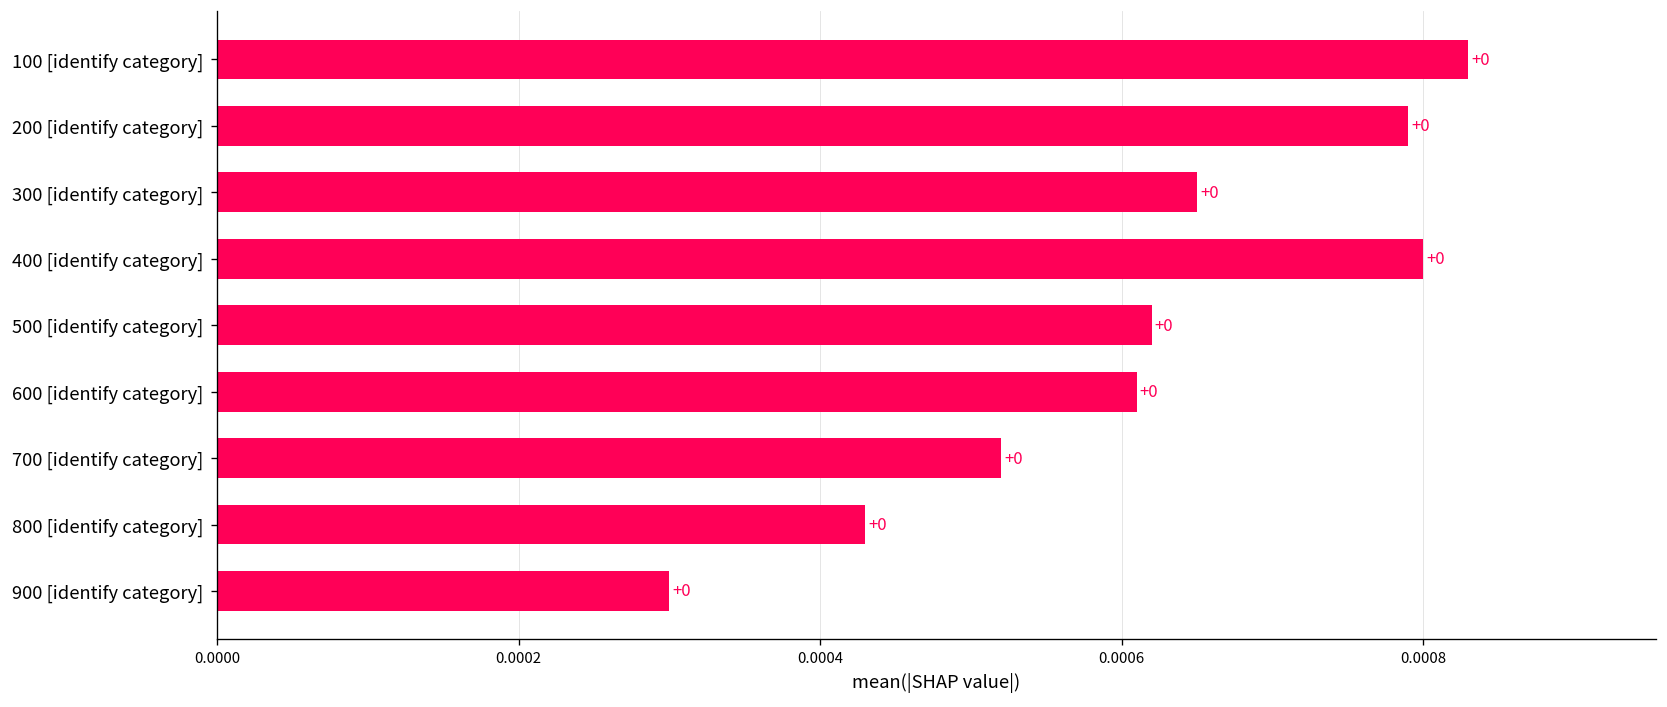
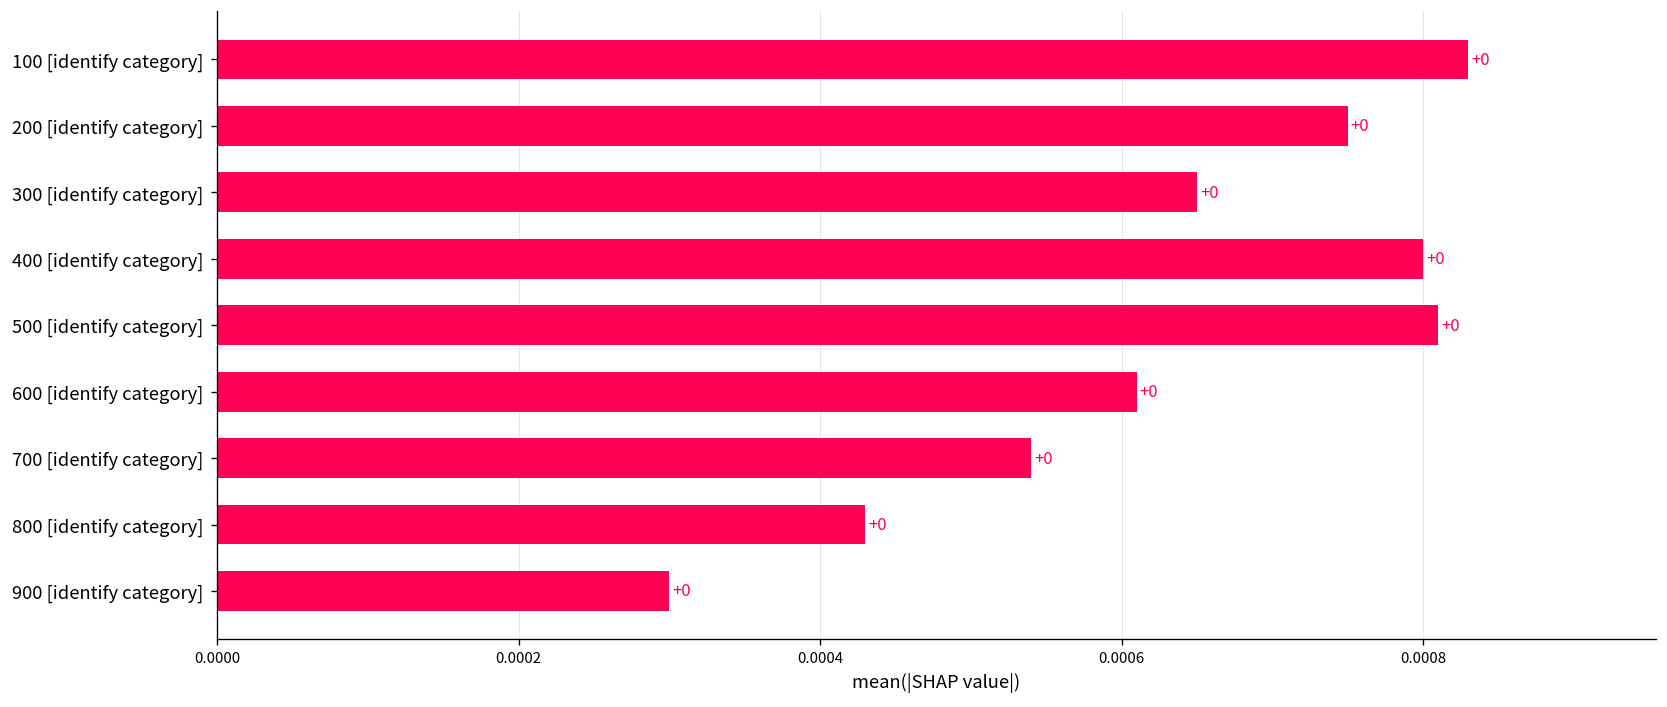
  {
-   "200 [identify category]": 0.00079,
-   "500 [identify category]": 0.00062,
-   "700 [identify category]": 0.00052
+   "200 [identify category]": 0.00075,
+   "500 [identify category]": 0.00081,
+   "700 [identify category]": 0.00054
  }
